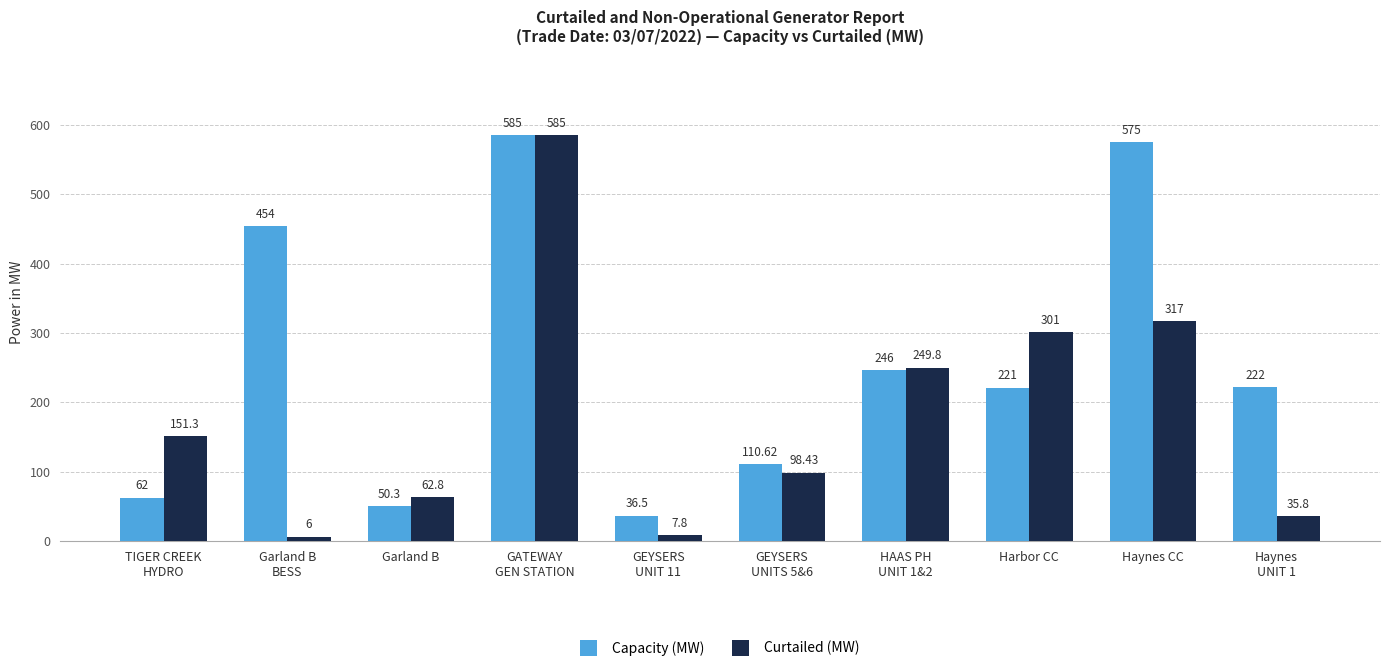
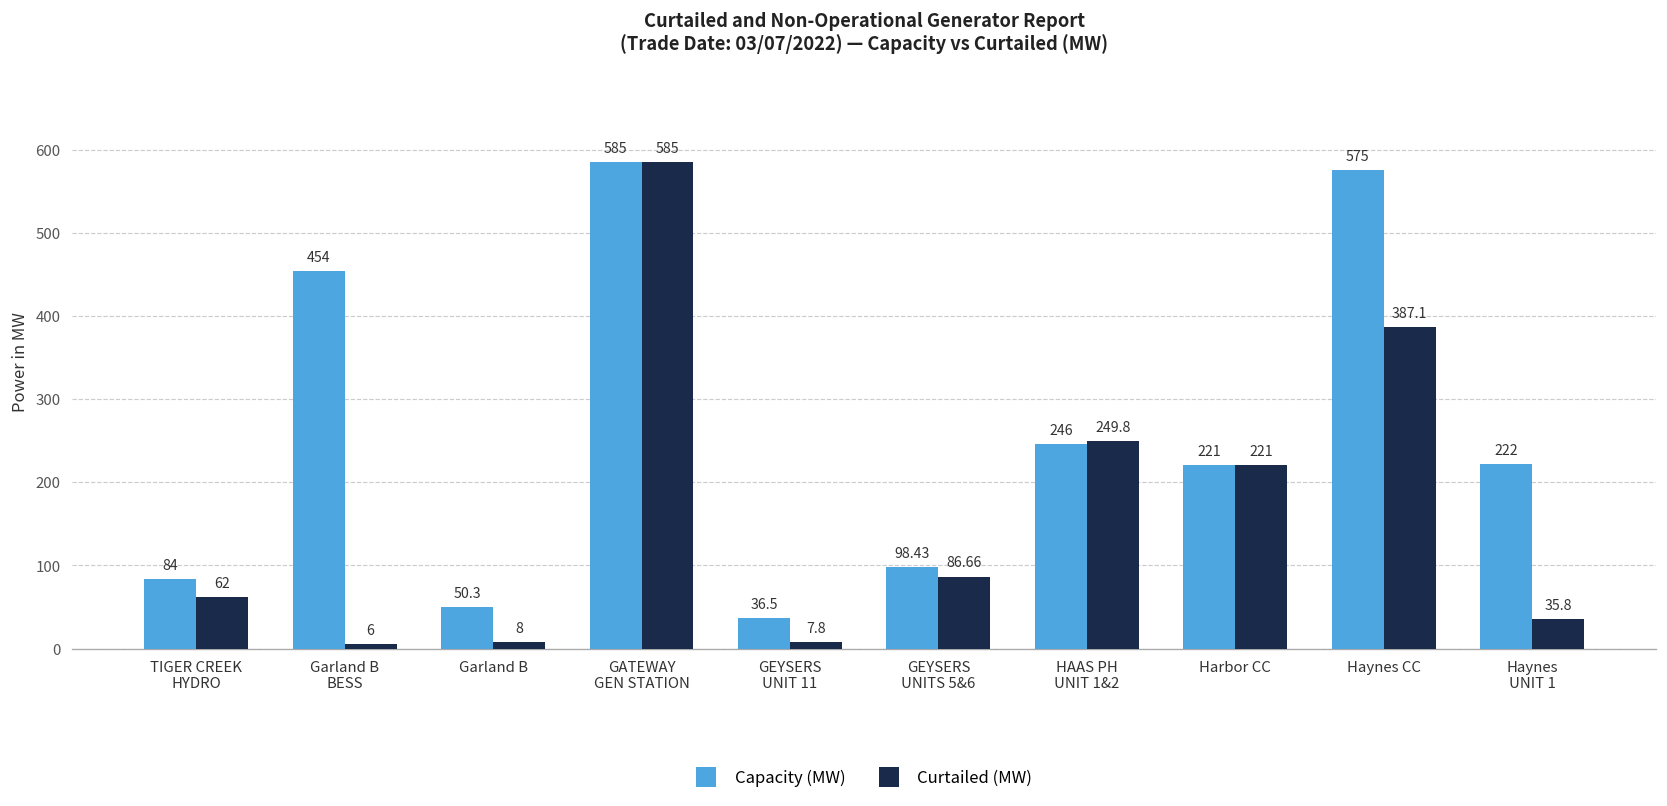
  {
    "Capacity (MW)": {
-     "TIGER CREEK HYDRO": 62,
+     "TIGER CREEK HYDRO": 84,
      "Garland B BESS": 454,
      "Garland B": 50.3,
      "GATEWAY GEN STATION": 585,
      "GEYSERS UNIT 11": 36.5,
-     "GEYSERS UNITS 5&6": 110.62,
+     "GEYSERS UNITS 5&6": 98.43,
      "HAAS PH UNIT 1&2": 246,
      "Harbor CC": 221,
      "Haynes CC": 575,
      "Haynes UNIT 1": 222
    },
    "Curtailed (MW)": {
-     "TIGER CREEK HYDRO": 151.3,
+     "TIGER CREEK HYDRO": 62,
      "Garland B BESS": 6,
-     "Garland B": 62.8,
+     "Garland B": 8,
      "GATEWAY GEN STATION": 585,
      "GEYSERS UNIT 11": 7.8,
-     "GEYSERS UNITS 5&6": 98.43,
+     "GEYSERS UNITS 5&6": 86.66,
      "HAAS PH UNIT 1&2": 249.8,
-     "Harbor CC": 301,
-     "Haynes CC": 317,
+     "Harbor CC": 221,
+     "Haynes CC": 387.1,
      "Haynes UNIT 1": 35.8
    }
  }
